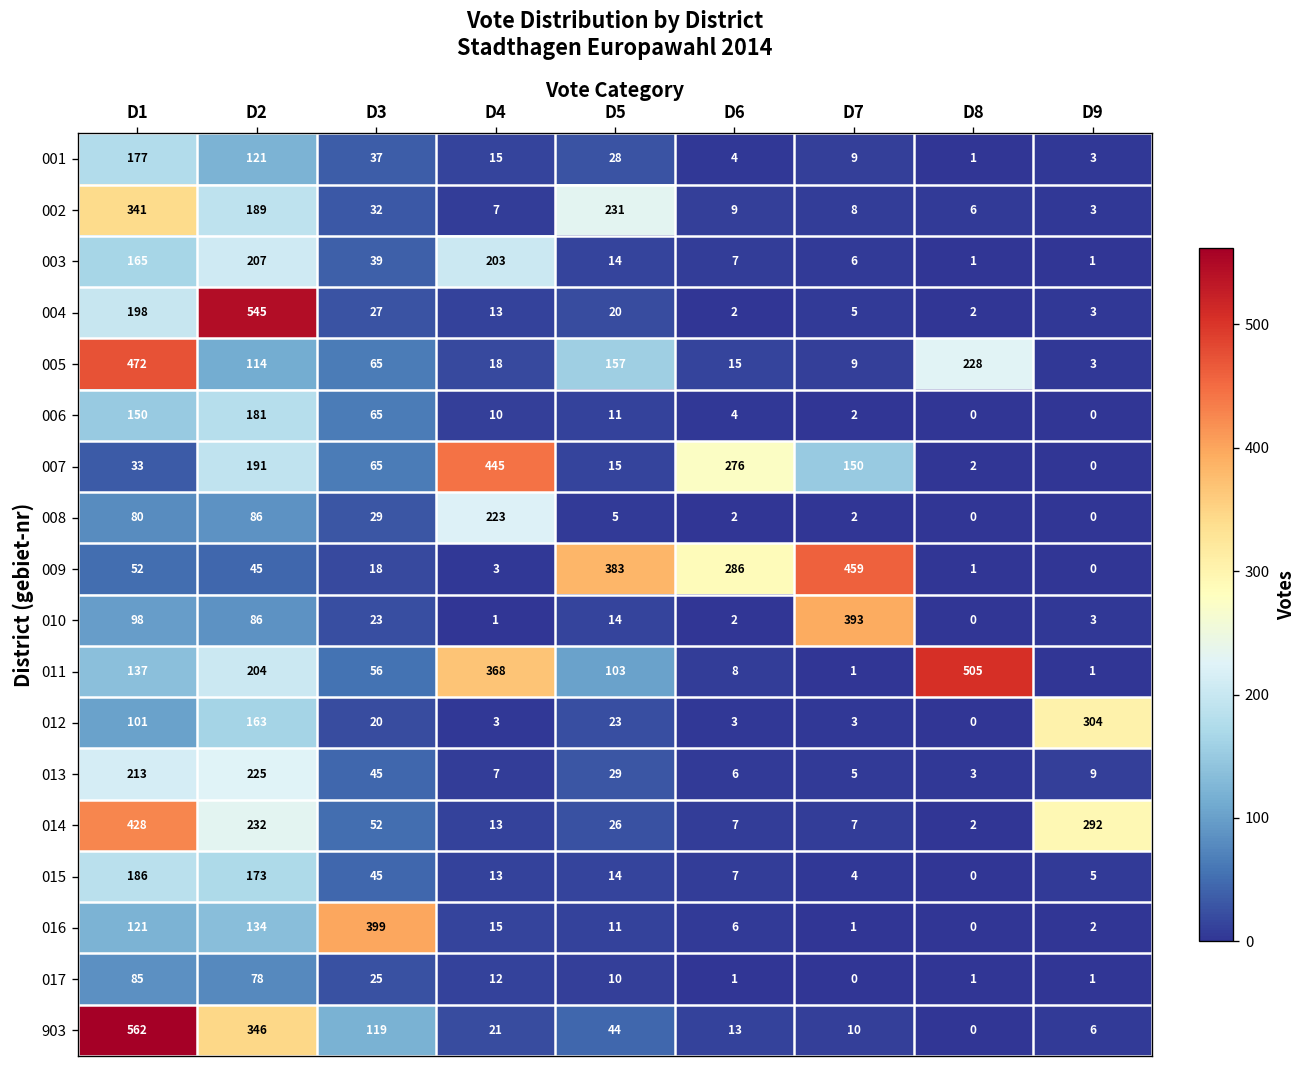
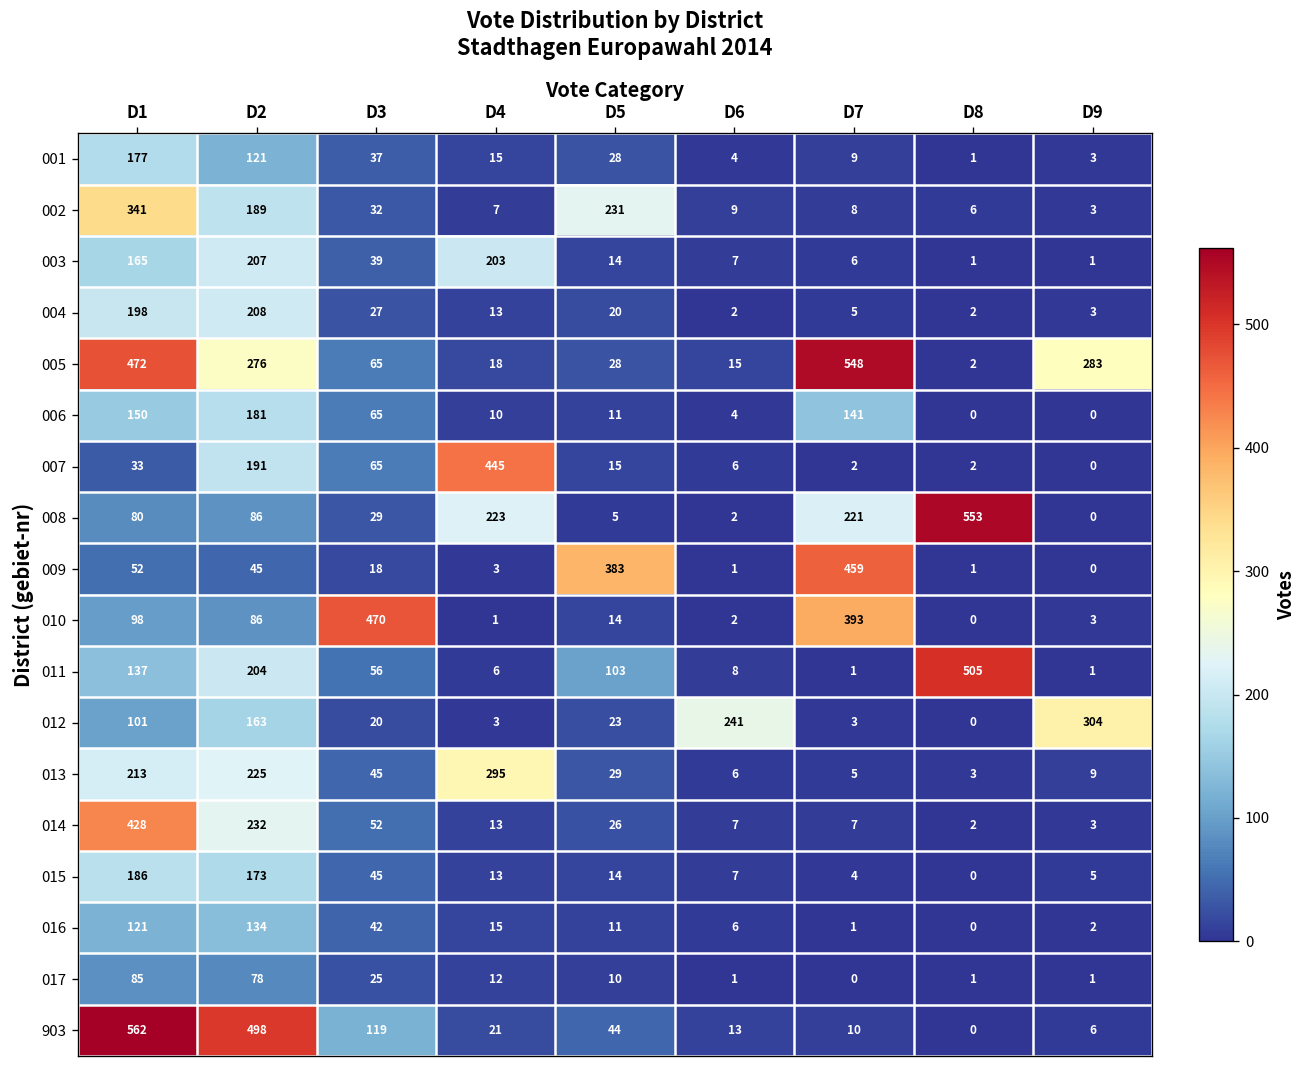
  {
    "001": {
      "D1": 177,
      "D2": 121,
      "D3": 37,
      "D4": 15,
      "D5": 28,
      "D6": 4,
      "D7": 9,
      "D8": 1,
      "D9": 3
    },
    "002": {
      "D1": 341,
      "D2": 189,
      "D3": 32,
      "D4": 7,
      "D5": 231,
      "D6": 9,
      "D7": 8,
      "D8": 6,
      "D9": 3
    },
    "003": {
      "D1": 165,
      "D2": 207,
      "D3": 39,
      "D4": 203,
      "D5": 14,
      "D6": 7,
      "D7": 6,
      "D8": 1,
      "D9": 1
    },
    "004": {
      "D1": 198,
-     "D2": 545,
+     "D2": 208,
      "D3": 27,
      "D4": 13,
      "D5": 20,
      "D6": 2,
      "D7": 5,
      "D8": 2,
      "D9": 3
    },
    "005": {
      "D1": 472,
-     "D2": 114,
+     "D2": 276,
      "D3": 65,
      "D4": 18,
-     "D5": 157,
+     "D5": 28,
      "D6": 15,
-     "D7": 9,
-     "D8": 228,
-     "D9": 3
+     "D7": 548,
+     "D8": 2,
+     "D9": 283
    },
    "006": {
      "D1": 150,
      "D2": 181,
      "D3": 65,
      "D4": 10,
      "D5": 11,
      "D6": 4,
-     "D7": 2,
+     "D7": 141,
      "D8": 0,
      "D9": 0
    },
    "007": {
      "D1": 33,
      "D2": 191,
      "D3": 65,
      "D4": 445,
      "D5": 15,
-     "D6": 276,
-     "D7": 150,
+     "D6": 6,
+     "D7": 2,
      "D8": 2,
      "D9": 0
    },
    "008": {
      "D1": 80,
      "D2": 86,
      "D3": 29,
      "D4": 223,
      "D5": 5,
      "D6": 2,
-     "D7": 2,
-     "D8": 0,
+     "D7": 221,
+     "D8": 553,
      "D9": 0
    },
    "009": {
      "D1": 52,
      "D2": 45,
      "D3": 18,
      "D4": 3,
      "D5": 383,
-     "D6": 286,
+     "D6": 1,
      "D7": 459,
      "D8": 1,
      "D9": 0
    },
    "010": {
      "D1": 98,
      "D2": 86,
-     "D3": 23,
+     "D3": 470,
      "D4": 1,
      "D5": 14,
      "D6": 2,
      "D7": 393,
      "D8": 0,
      "D9": 3
    },
    "011": {
      "D1": 137,
      "D2": 204,
      "D3": 56,
-     "D4": 368,
+     "D4": 6,
      "D5": 103,
      "D6": 8,
      "D7": 1,
      "D8": 505,
      "D9": 1
    },
    "012": {
      "D1": 101,
      "D2": 163,
      "D3": 20,
      "D4": 3,
      "D5": 23,
-     "D6": 3,
+     "D6": 241,
      "D7": 3,
      "D8": 0,
      "D9": 304
    },
    "013": {
      "D1": 213,
      "D2": 225,
      "D3": 45,
-     "D4": 7,
+     "D4": 295,
      "D5": 29,
      "D6": 6,
      "D7": 5,
      "D8": 3,
      "D9": 9
    },
    "014": {
      "D1": 428,
      "D2": 232,
      "D3": 52,
      "D4": 13,
      "D5": 26,
      "D6": 7,
      "D7": 7,
      "D8": 2,
-     "D9": 292
+     "D9": 3
    },
    "015": {
      "D1": 186,
      "D2": 173,
      "D3": 45,
      "D4": 13,
      "D5": 14,
      "D6": 7,
      "D7": 4,
      "D8": 0,
      "D9": 5
    },
    "016": {
      "D1": 121,
      "D2": 134,
-     "D3": 399,
+     "D3": 42,
      "D4": 15,
      "D5": 11,
      "D6": 6,
      "D7": 1,
      "D8": 0,
      "D9": 2
    },
    "017": {
      "D1": 85,
      "D2": 78,
      "D3": 25,
      "D4": 12,
      "D5": 10,
      "D6": 1,
      "D7": 0,
      "D8": 1,
      "D9": 1
    },
    "903": {
      "D1": 562,
-     "D2": 346,
+     "D2": 498,
      "D3": 119,
      "D4": 21,
      "D5": 44,
      "D6": 13,
      "D7": 10,
      "D8": 0,
      "D9": 6
    }
  }
